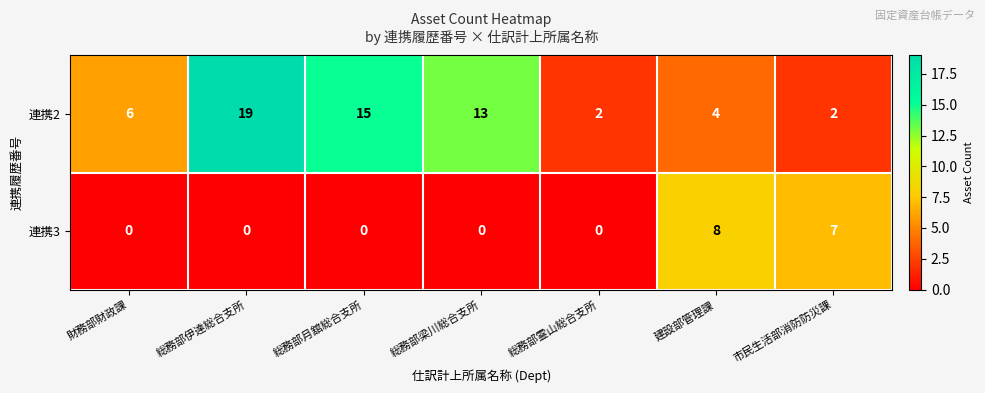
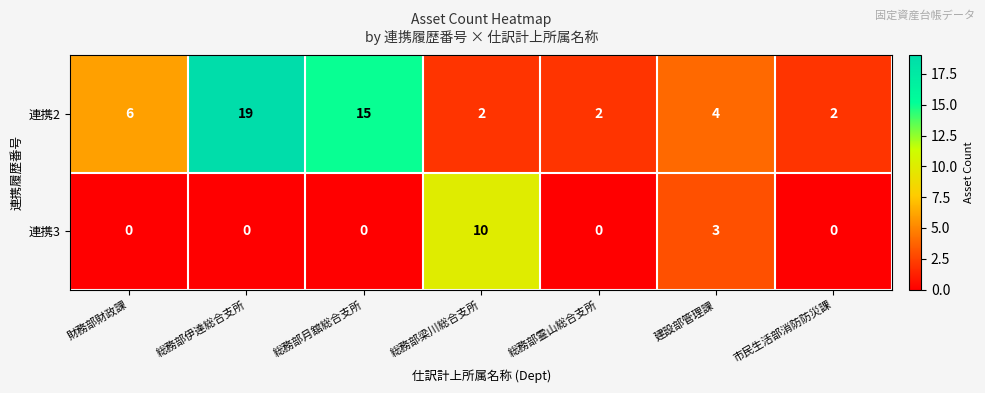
  {
    "連携2": {
      "財務部財政課": 6,
      "総務部伊達総合支所": 19,
      "総務部月舘総合支所": 15,
-     "総務部梁川総合支所": 13,
+     "総務部梁川総合支所": 2,
      "総務部霊山総合支所": 2,
      "建設部管理課": 4,
      "市民生活部消防防災課": 2
    },
    "連携3": {
      "財務部財政課": 0,
      "総務部伊達総合支所": 0,
      "総務部月舘総合支所": 0,
-     "総務部梁川総合支所": 0,
+     "総務部梁川総合支所": 10,
      "総務部霊山総合支所": 0,
-     "建設部管理課": 8,
-     "市民生活部消防防災課": 7
+     "建設部管理課": 3,
+     "市民生活部消防防災課": 0
    }
  }
